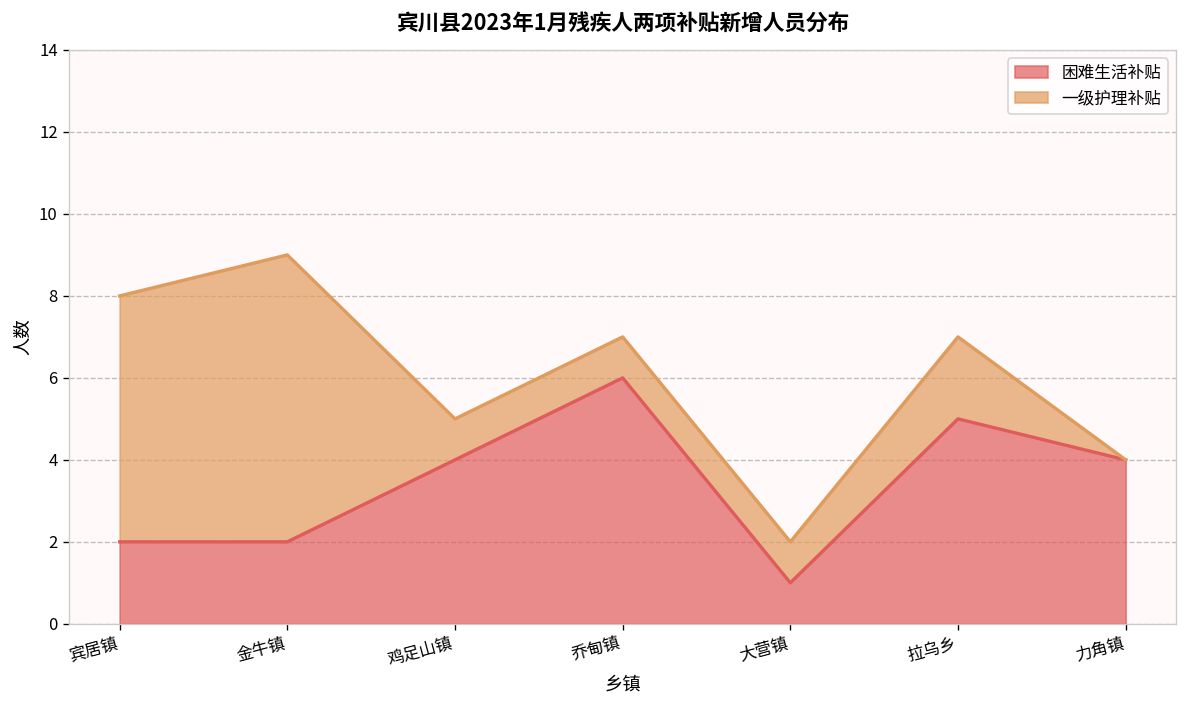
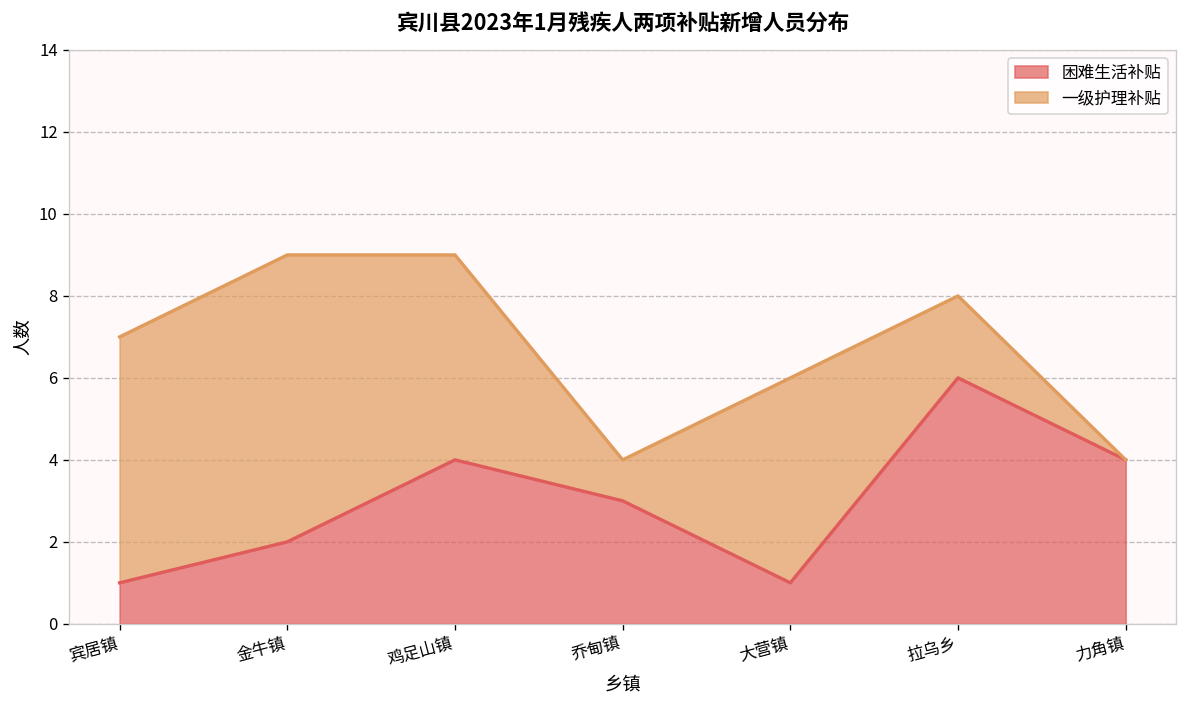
  {
    "困难生活补贴": {
-     "宾居镇": 2,
+     "宾居镇": 1,
      "金牛镇": 2,
      "鸡足山镇": 4,
-     "乔甸镇": 6,
+     "乔甸镇": 3,
      "大营镇": 1,
-     "拉乌乡": 5
+     "拉乌乡": 6
    },
    "一级护理补贴": {
      "宾居镇": 6,
      "金牛镇": 7,
-     "鸡足山镇": 1,
+     "鸡足山镇": 5,
      "乔甸镇": 1,
-     "大营镇": 1,
+     "大营镇": 5,
      "拉乌乡": 2
    }
  }
